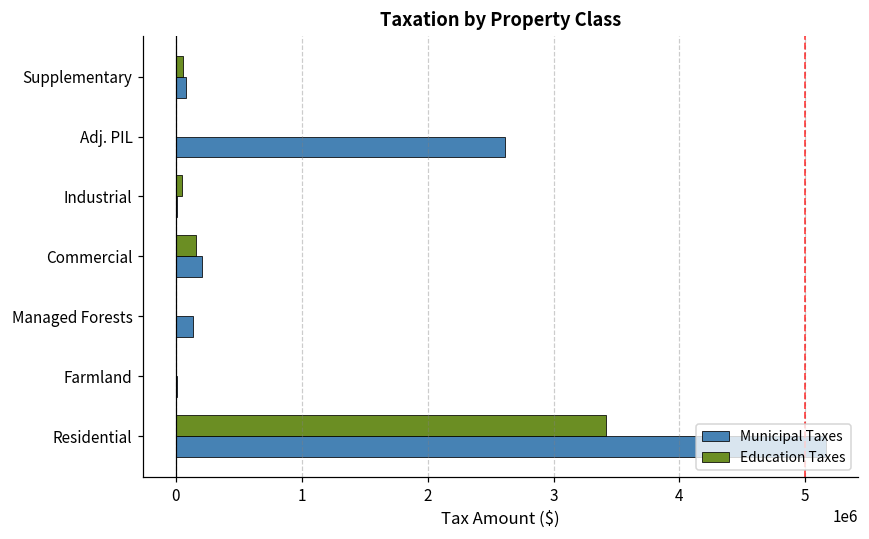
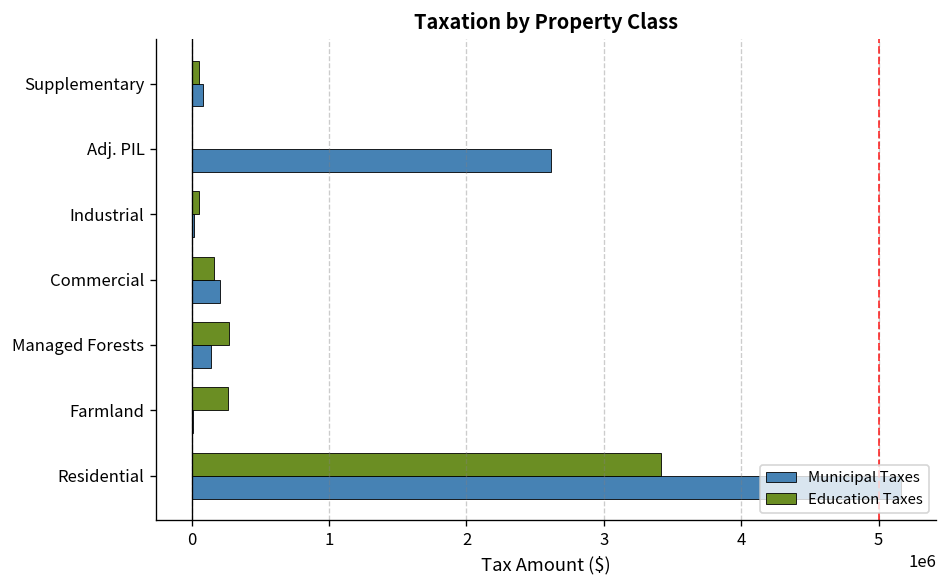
  {
    "Municipal Taxes": {
      "Supplementary": 80000,
      "Adj. PIL": 2620000,
      "Commercial": 210000,
      "Managed Forests": 140000
    },
    "Education Taxes": {
      "Supplementary": 60000,
      "Industrial": 50000,
      "Commercial": 160000,
-     "Managed Forests": 0,
-     "Farmland": 10000,
+     "Managed Forests": 270000,
+     "Farmland": 260000,
      "Residential": 3420000
    }
  }
